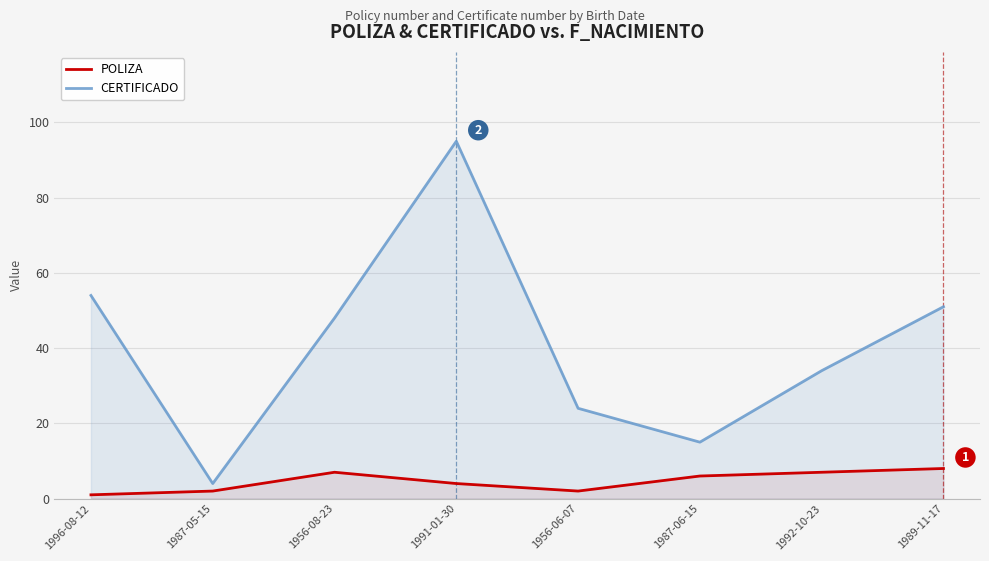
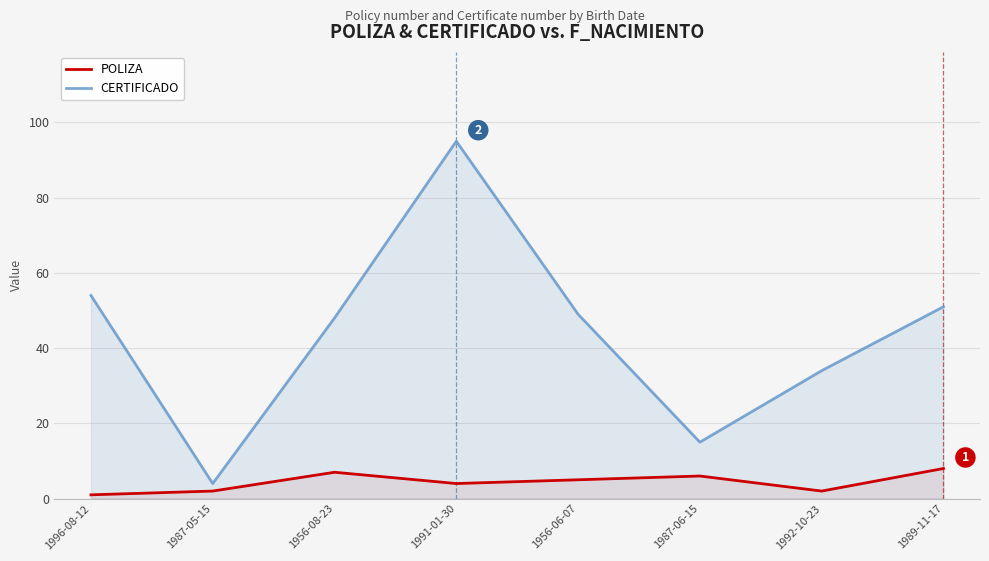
  {
    "POLIZA": {
      "1996-08-12": 1,
      "1987-05-15": 2,
      "1956-08-23": 7,
      "1991-01-30": 4,
-     "1956-06-07": 2,
+     "1956-06-07": 5,
      "1987-06-15": 6,
-     "1992-10-23": 7
+     "1992-10-23": 2
    },
    "CERTIFICADO": {
      "1996-08-12": 54,
      "1987-05-15": 4,
      "1956-08-23": 48,
-     "1956-06-07": 24,
+     "1956-06-07": 49,
      "1987-06-15": 15,
      "1992-10-23": 34,
      "1989-11-17": 51
    }
  }
